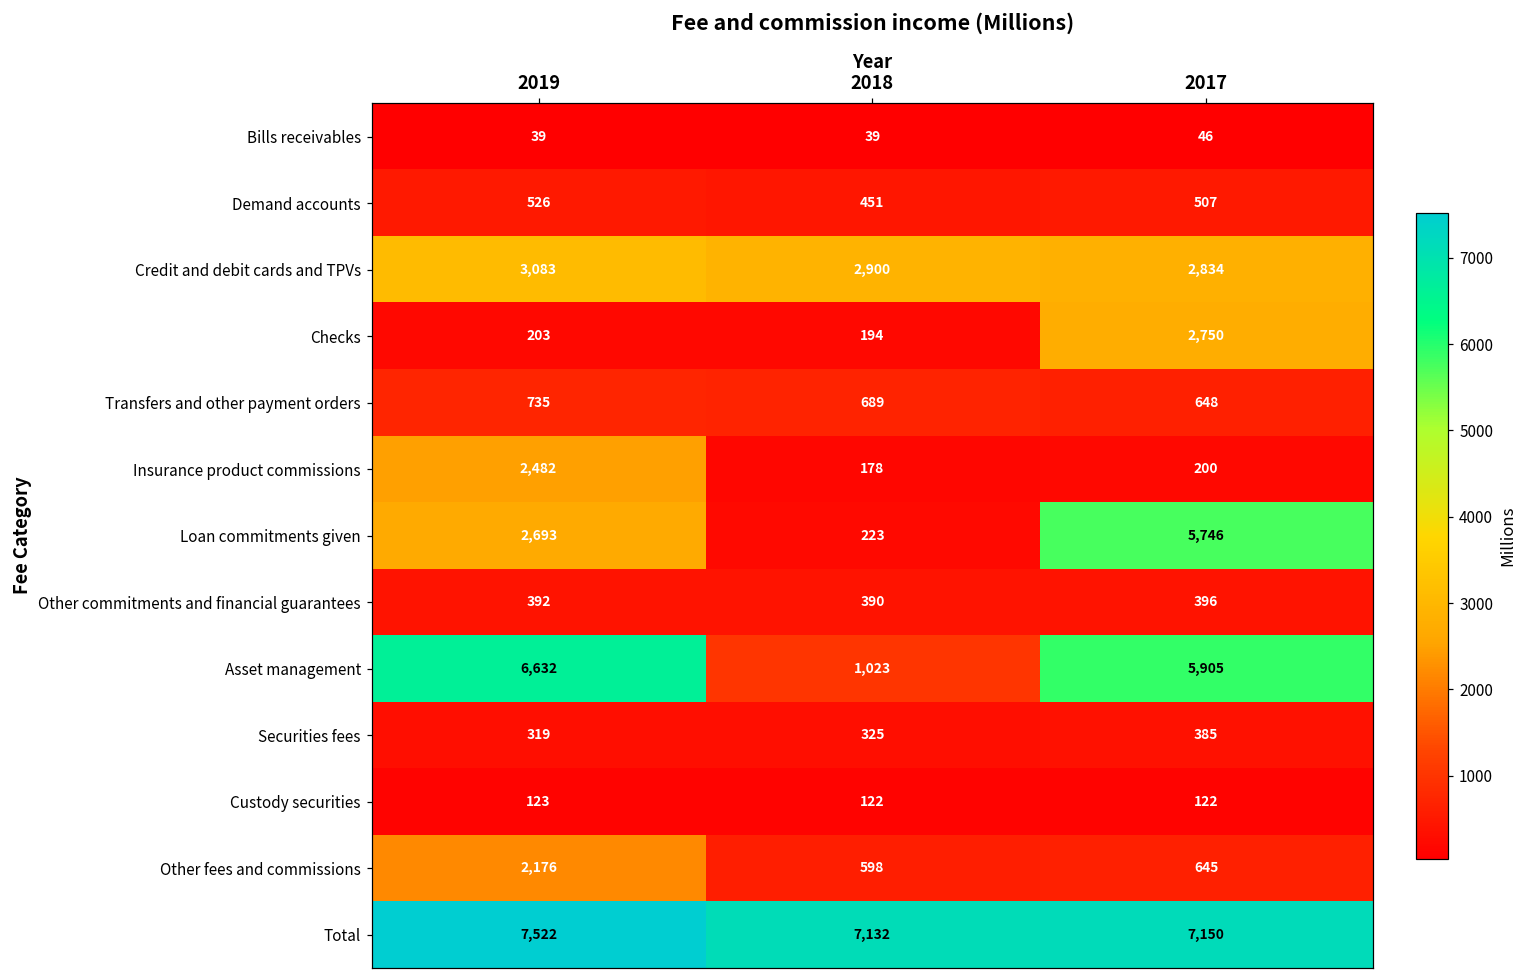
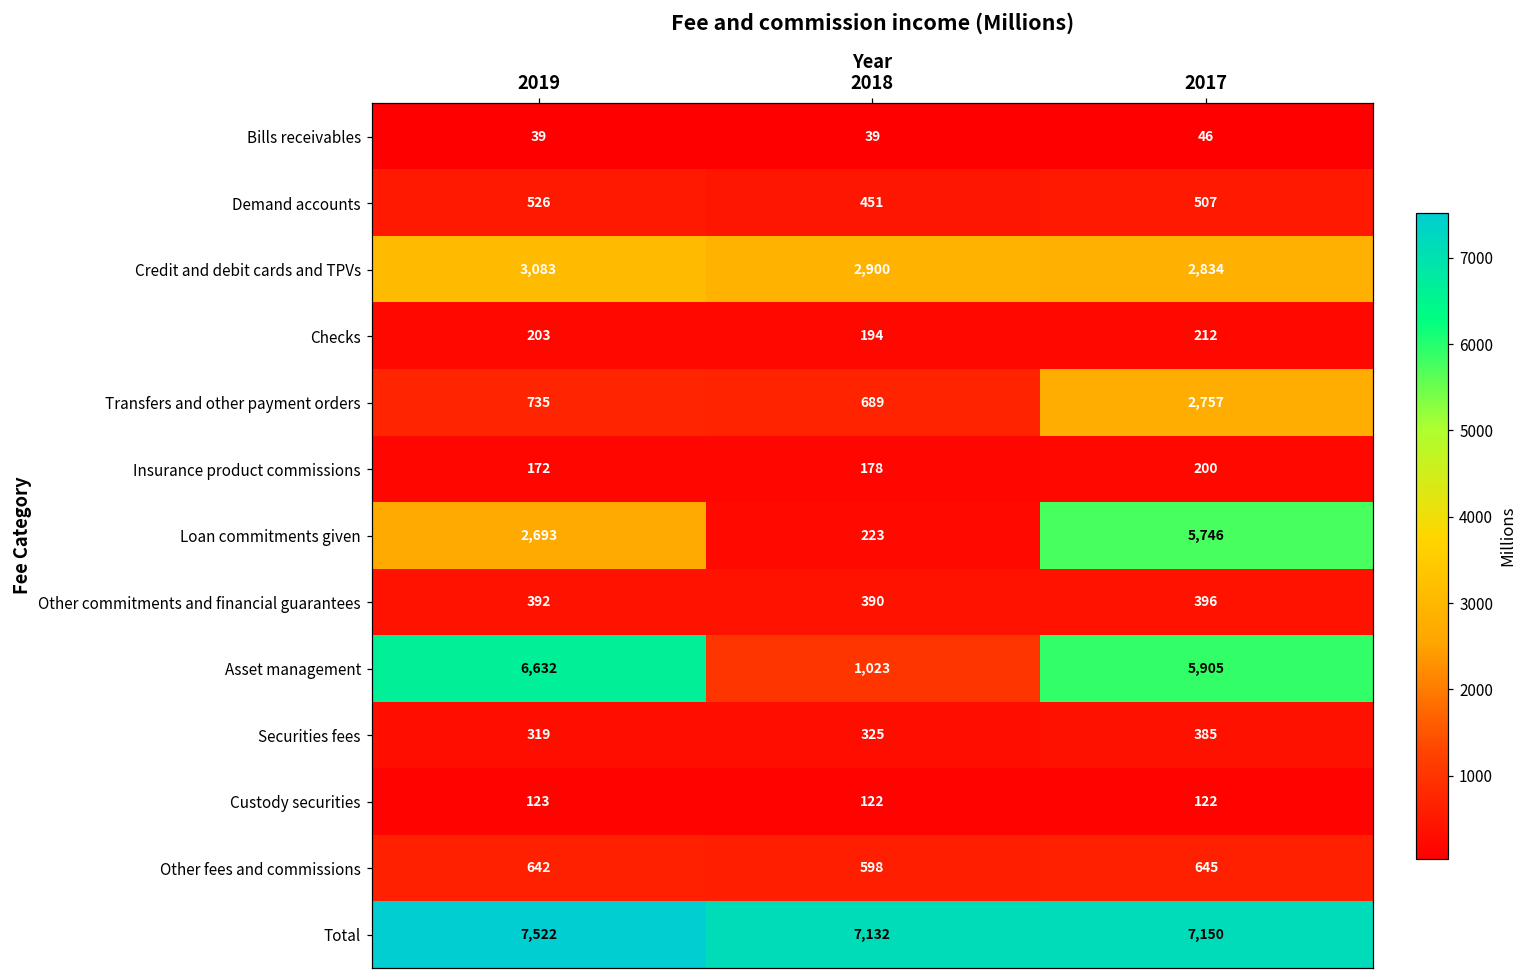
  {
    "Bills receivables": {
      "2019": "39",
      "2018": "39",
      "2017": "46"
    },
    "Demand accounts": {
      "2019": "526",
      "2018": "451",
      "2017": "507"
    },
    "Credit and debit cards and TPVs": {
      "2019": "3,083",
      "2018": "2,900",
      "2017": "2,834"
    },
    "Checks": {
      "2019": "203",
      "2018": "194",
-     "2017": "2,750"
+     "2017": "212"
    },
    "Transfers and other payment orders": {
      "2019": "735",
      "2018": "689",
-     "2017": "648"
+     "2017": "2,757"
    },
    "Insurance product commissions": {
-     "2019": "2,482",
+     "2019": "172",
      "2018": "178",
      "2017": "200"
    },
    "Loan commitments given": {
      "2019": "2,693",
      "2018": "223",
      "2017": "5,746"
    },
    "Other commitments and financial guarantees": {
      "2019": "392",
      "2018": "390",
      "2017": "396"
    },
    "Asset management": {
      "2019": "6,632",
      "2018": "1,023",
      "2017": "5,905"
    },
    "Securities fees": {
      "2019": "319",
      "2018": "325",
      "2017": "385"
    },
    "Custody securities": {
      "2019": "123",
      "2018": "122",
      "2017": "122"
    },
    "Other fees and commissions": {
-     "2019": "2,176",
+     "2019": "642",
      "2018": "598",
      "2017": "645"
    },
    "Total": {
      "2019": "7,522",
      "2018": "7,132",
      "2017": "7,150"
    }
  }
